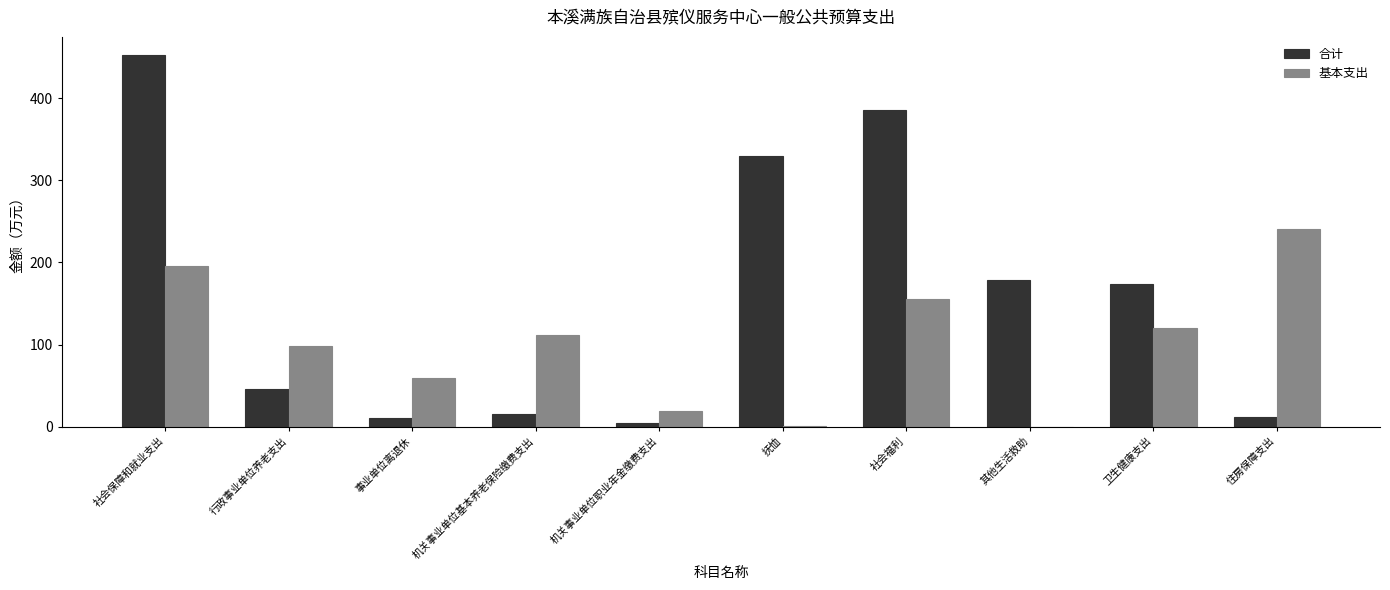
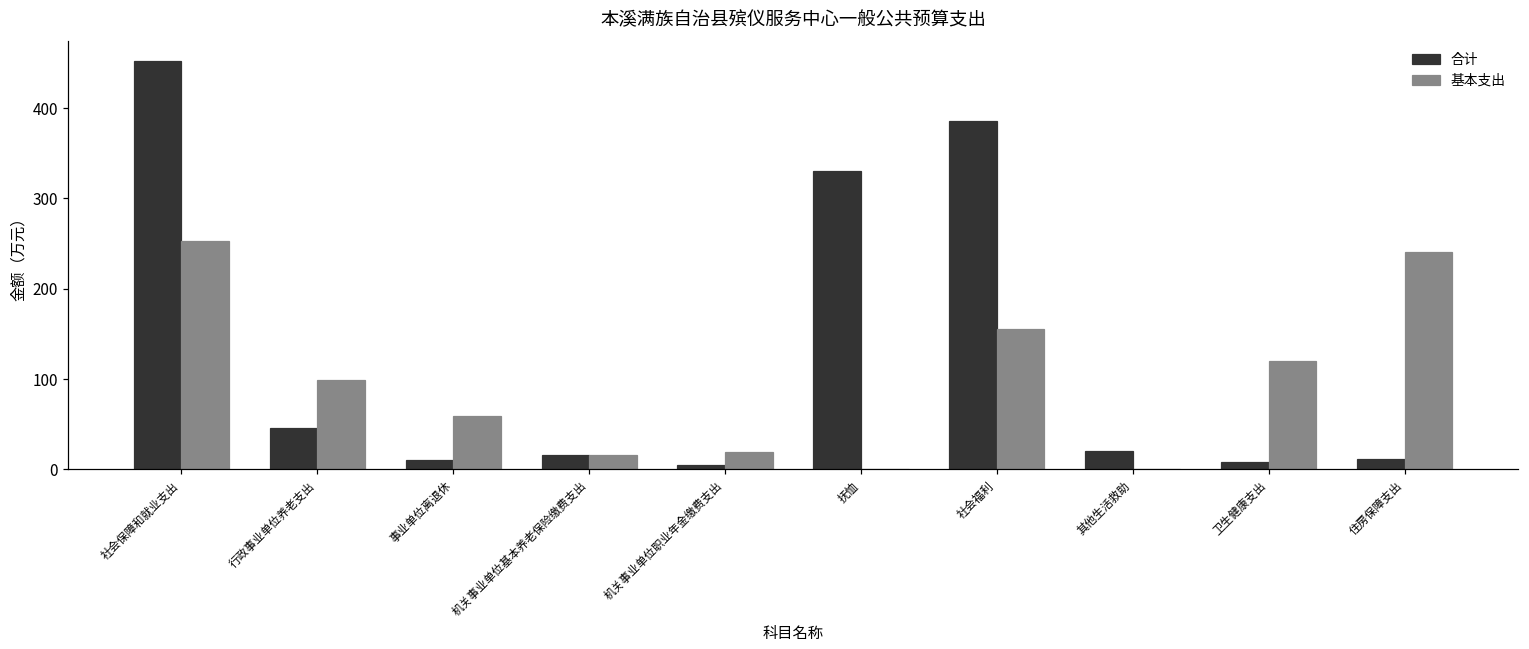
  {
    "合计": {
      "社会保障和就业支出": 450,
      "行政事业单位养老支出": 50,
      "事业单位离退休": 10,
      "机关事业单位基本养老保险缴费支出": 20,
      "机关事业单位职业年金缴费支出": 0,
      "抚恤": 330,
      "社会福利": 390,
-     "其他生活救助": 180,
-     "卫生健康支出": 170,
+     "其他生活救助": 20,
+     "卫生健康支出": 10,
      "住房保障支出": 10
    },
    "基本支出": {
-     "社会保障和就业支出": 200,
+     "社会保障和就业支出": 250,
      "行政事业单位养老支出": 100,
      "事业单位离退休": 60,
-     "机关事业单位基本养老保险缴费支出": 110,
+     "机关事业单位基本养老保险缴费支出": 20,
      "机关事业单位职业年金缴费支出": 20,
      "社会福利": 160,
      "其他生活救助": 0,
      "卫生健康支出": 120,
      "住房保障支出": 240
    }
  }
